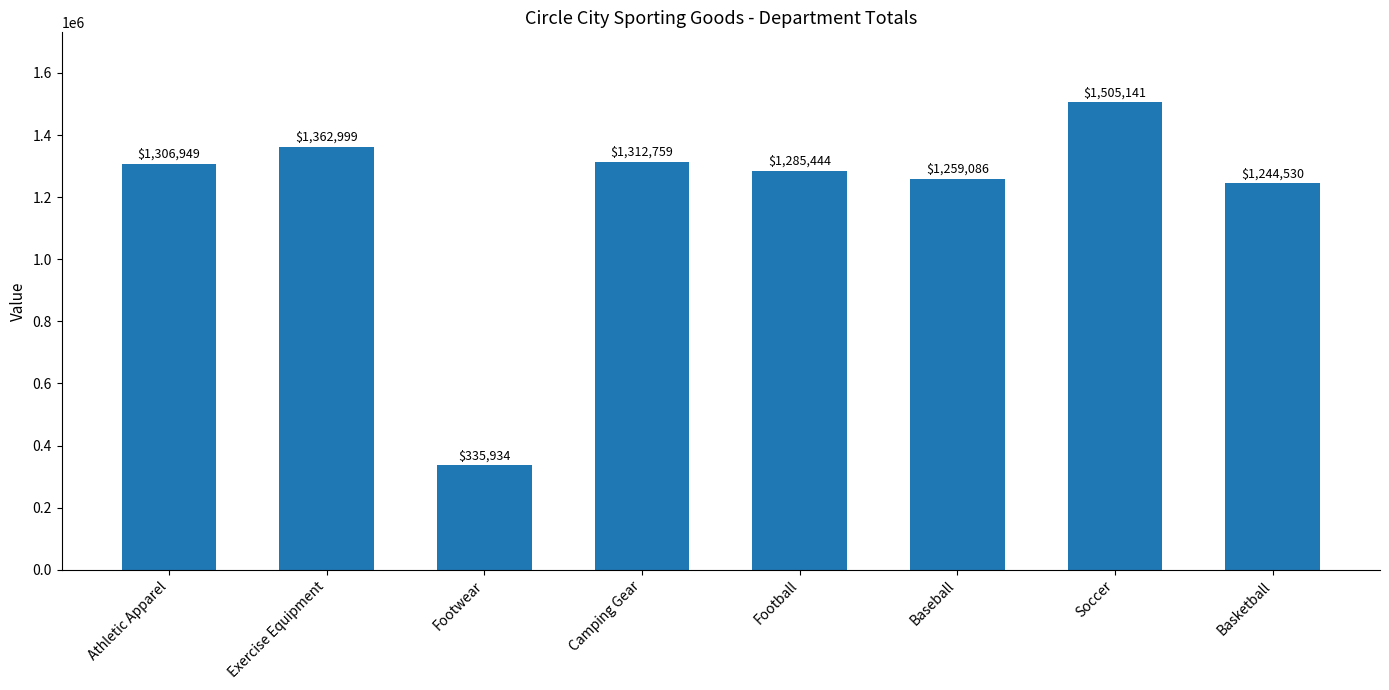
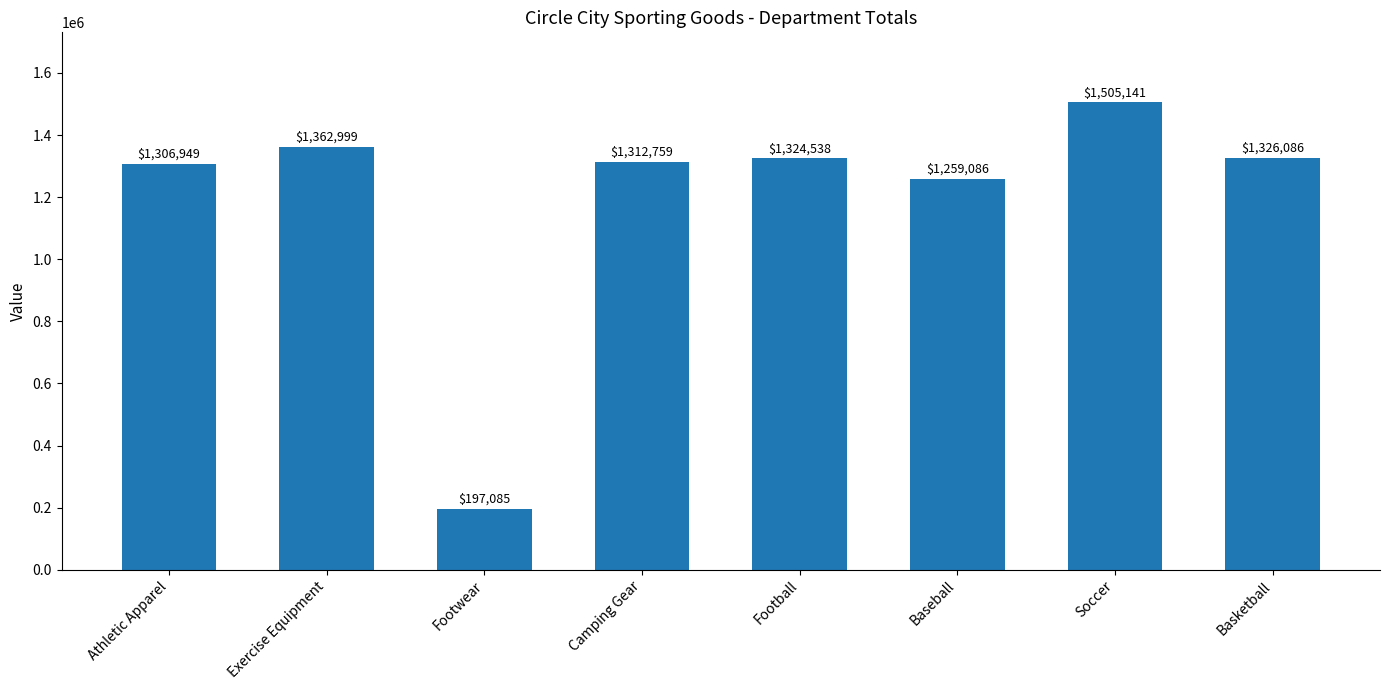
  {
    "Athletic Apparel": "$1,306,949",
    "Exercise Equipment": "$1,362,999",
-   "Footwear": "$335,934",
+   "Footwear": "$197,085",
    "Camping Gear": "$1,312,759",
-   "Football": "$1,285,444",
+   "Football": "$1,324,538",
    "Baseball": "$1,259,086",
    "Soccer": "$1,505,141",
-   "Basketball": "$1,244,530"
+   "Basketball": "$1,326,086"
  }
